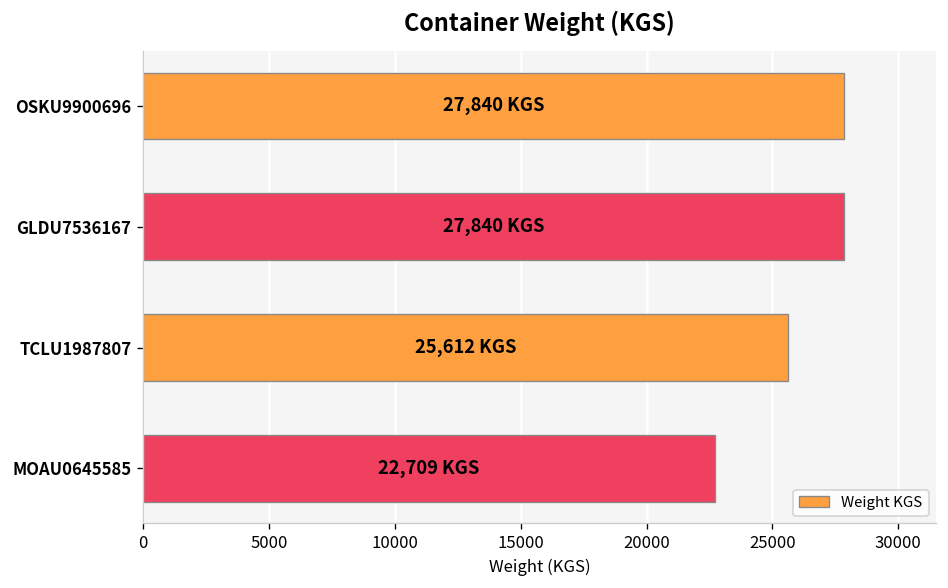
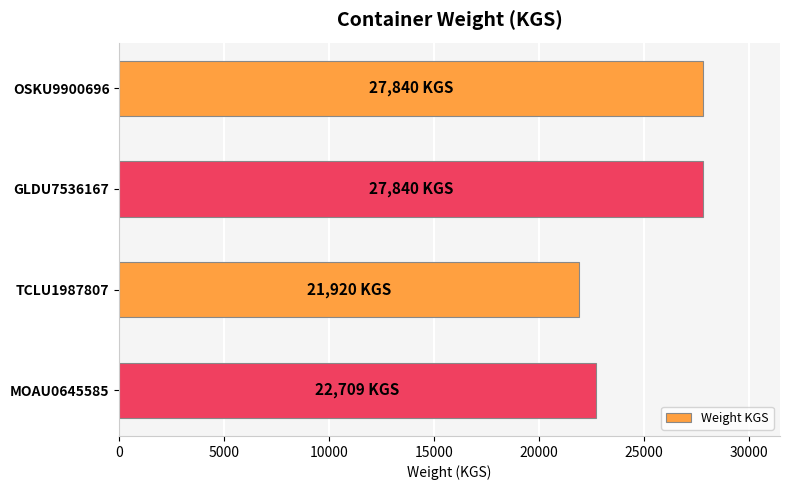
  {
    "OSKU9900696": "27,840",
    "GLDU7536167": "27,840",
-   "TCLU1987807": "25,612",
+   "TCLU1987807": "21,920",
    "MOAU0645585": "22,709"
  }
